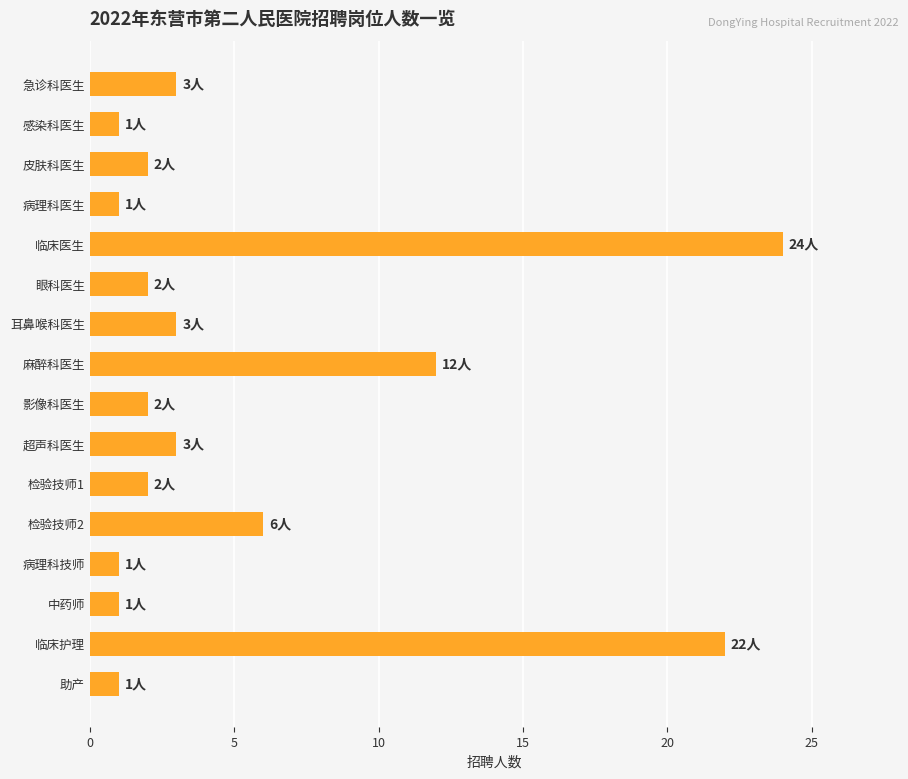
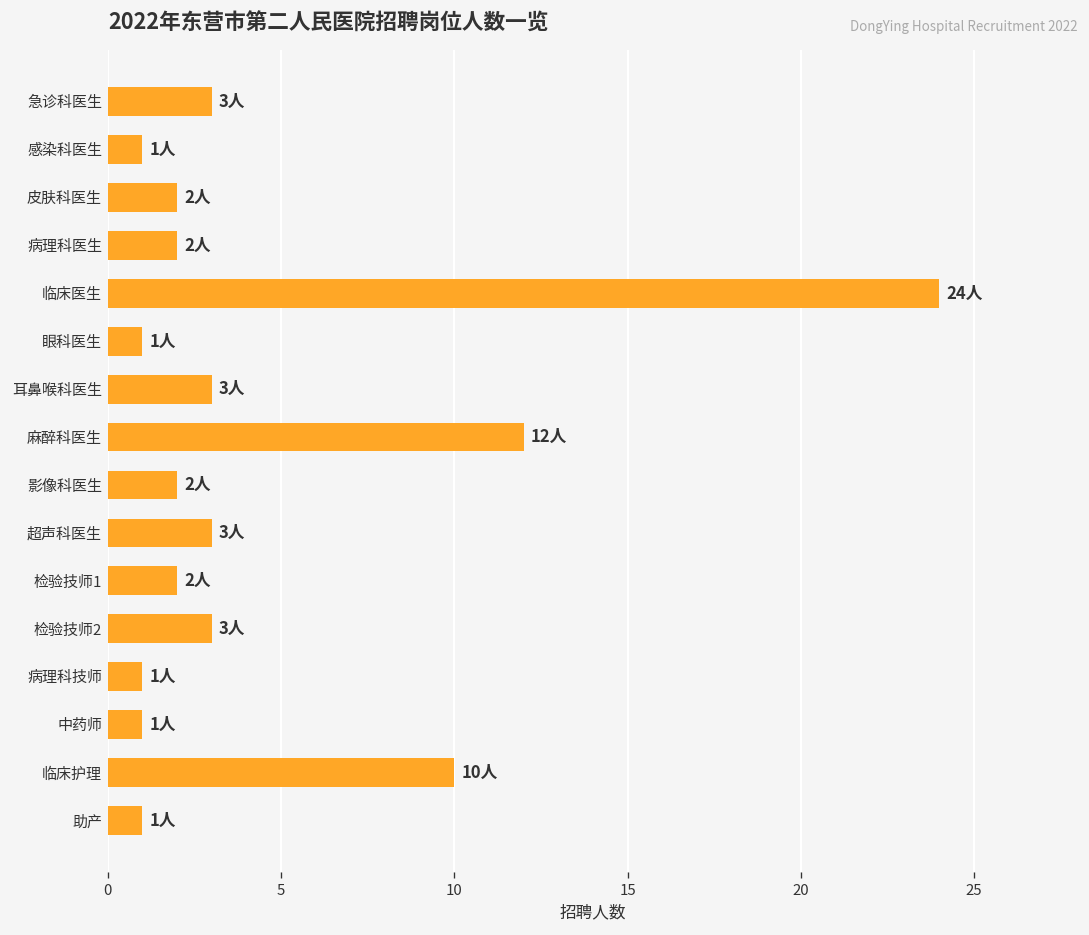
  {
    "急诊科医生": "3人",
    "感染科医生": "1人",
    "皮肤科医生": "2人",
-   "病理科医生": "1人",
+   "病理科医生": "2人",
    "临床医生": "24人",
-   "眼科医生": "2人",
+   "眼科医生": "1人",
    "耳鼻喉科医生": "3人",
    "麻醉科医生": "12人",
    "影像科医生": "2人",
    "超声科医生": "3人",
    "检验技师1": "2人",
-   "检验技师2": "6人",
+   "检验技师2": "3人",
    "病理科技师": "1人",
    "中药师": "1人",
-   "临床护理": "22人",
+   "临床护理": "10人",
    "助产": "1人"
  }
